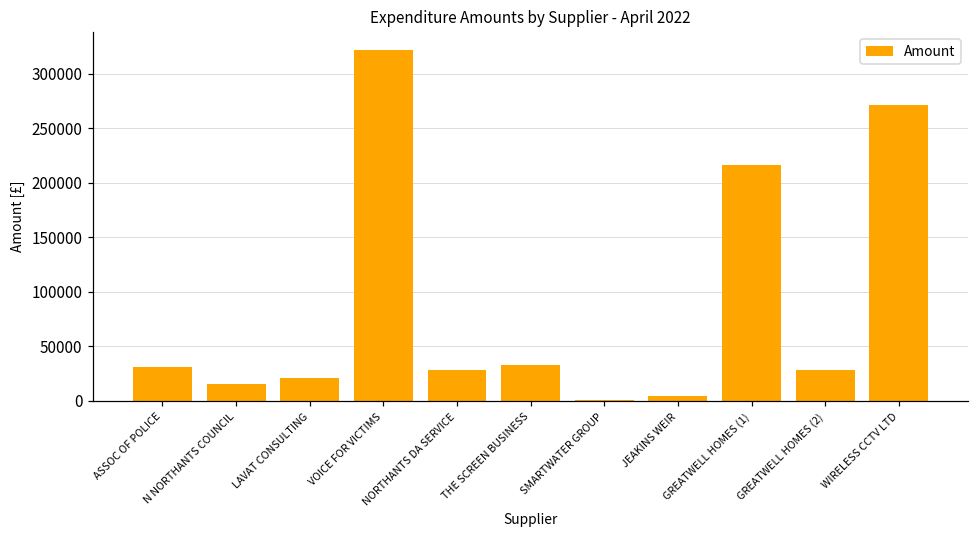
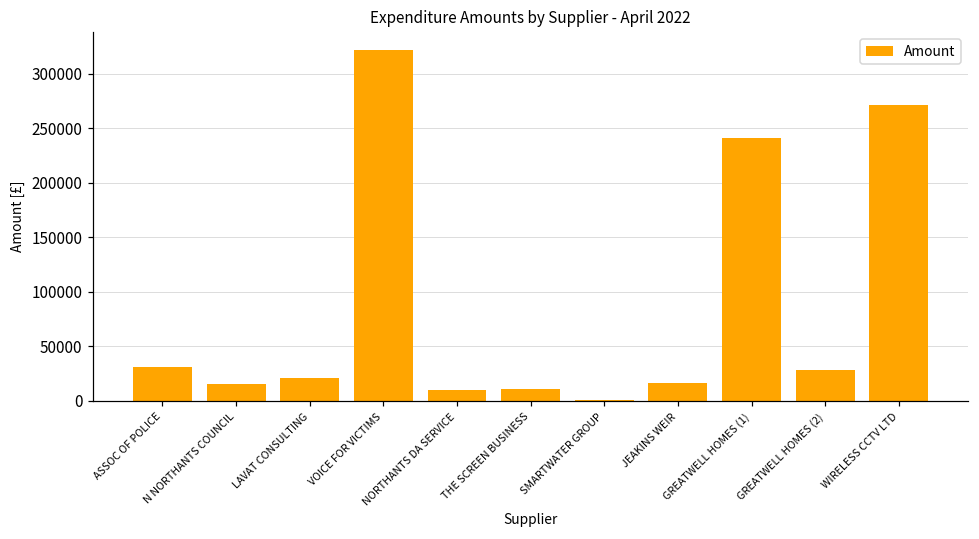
  {
    "ASSOC OF POLICE": 30000,
    "N NORTHANTS COUNCIL": 20000,
    "LAVAT CONSULTING": 20000,
    "VOICE FOR VICTIMS": 320000,
-   "NORTHANTS DA SERVICE": 30000,
-   "THE SCREEN BUSINESS": 30000,
-   "JEAKINS WEIR": 0,
-   "GREATWELL HOMES (1)": 220000,
+   "NORTHANTS DA SERVICE": 10000,
+   "THE SCREEN BUSINESS": 10000,
+   "JEAKINS WEIR": 20000,
+   "GREATWELL HOMES (1)": 240000,
    "GREATWELL HOMES (2)": 30000,
    "WIRELESS CCTV LTD": 270000
  }
